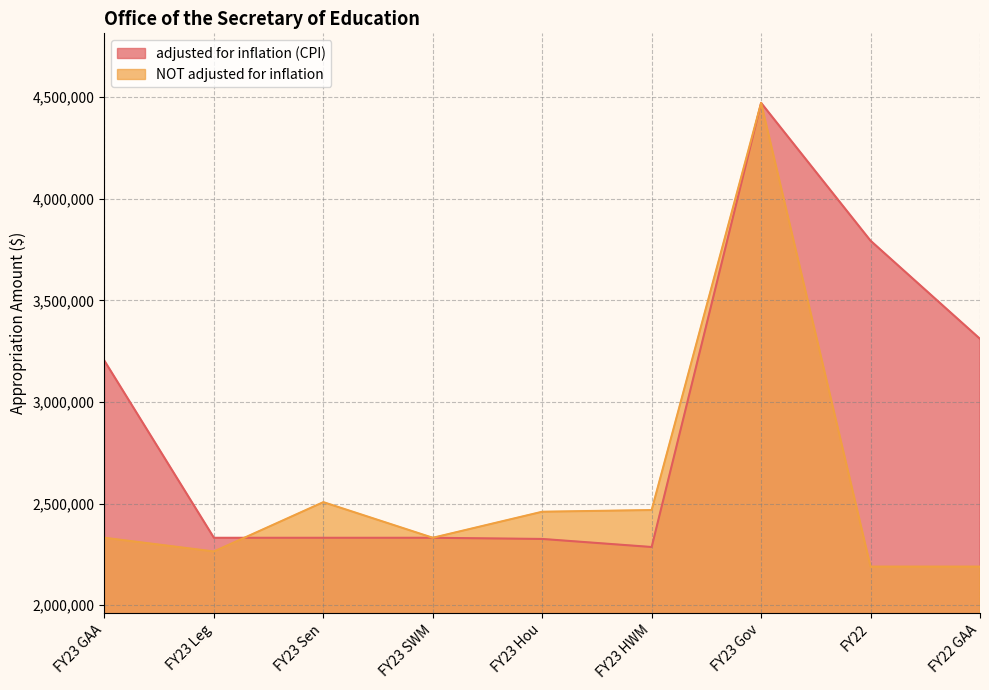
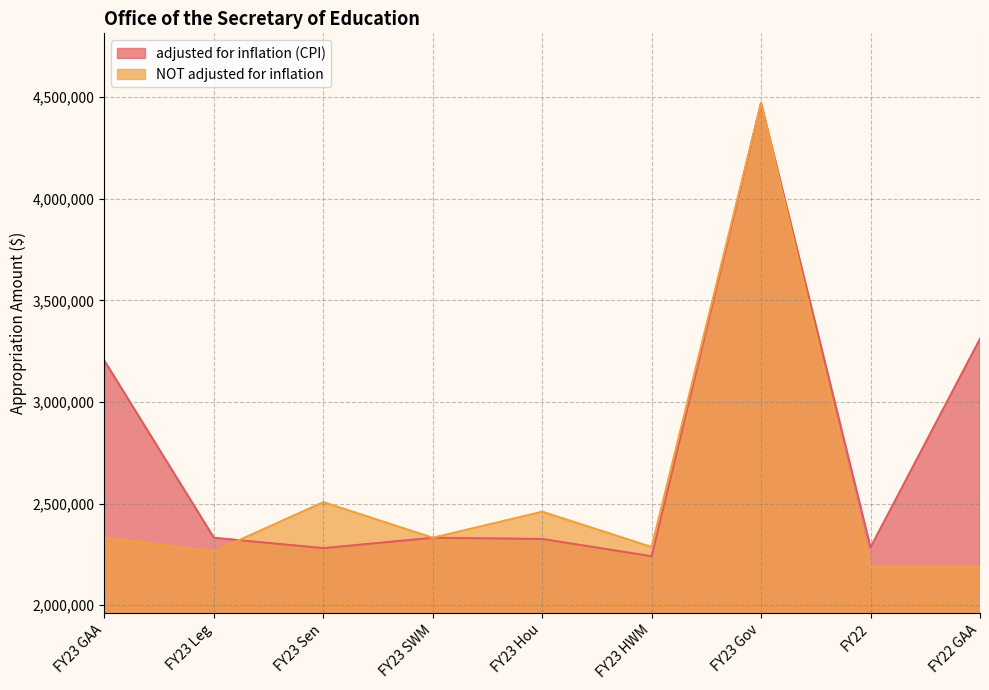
  {
    "adjusted for inflation (CPI)": {
      "FY23 GAA": "3,200,000",
      "FY23 Leg": "2,330,000",
-     "FY23 Sen": "2,330,000",
+     "FY23 Sen": "2,280,000",
      "FY23 Hou": "2,330,000",
-     "FY23 HWM": "2,290,000",
-     "FY22": "3,790,000",
+     "FY23 HWM": "2,240,000",
+     "FY22": "2,280,000",
      "FY22 GAA": "3,310,000"
    },
    "NOT adjusted for inflation": {
      "FY23 GAA": "2,330,000",
      "FY23 Leg": "2,260,000",
      "FY23 Sen": "2,510,000",
      "FY23 Hou": "2,460,000",
-     "FY23 HWM": "2,470,000",
+     "FY23 HWM": "2,290,000",
      "FY22": "2,190,000",
      "FY22 GAA": "2,190,000"
    }
  }
